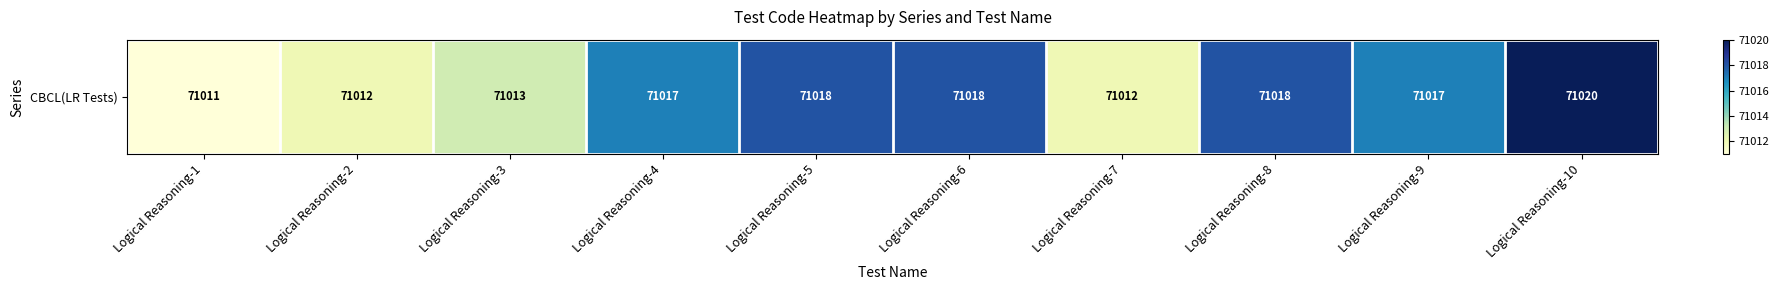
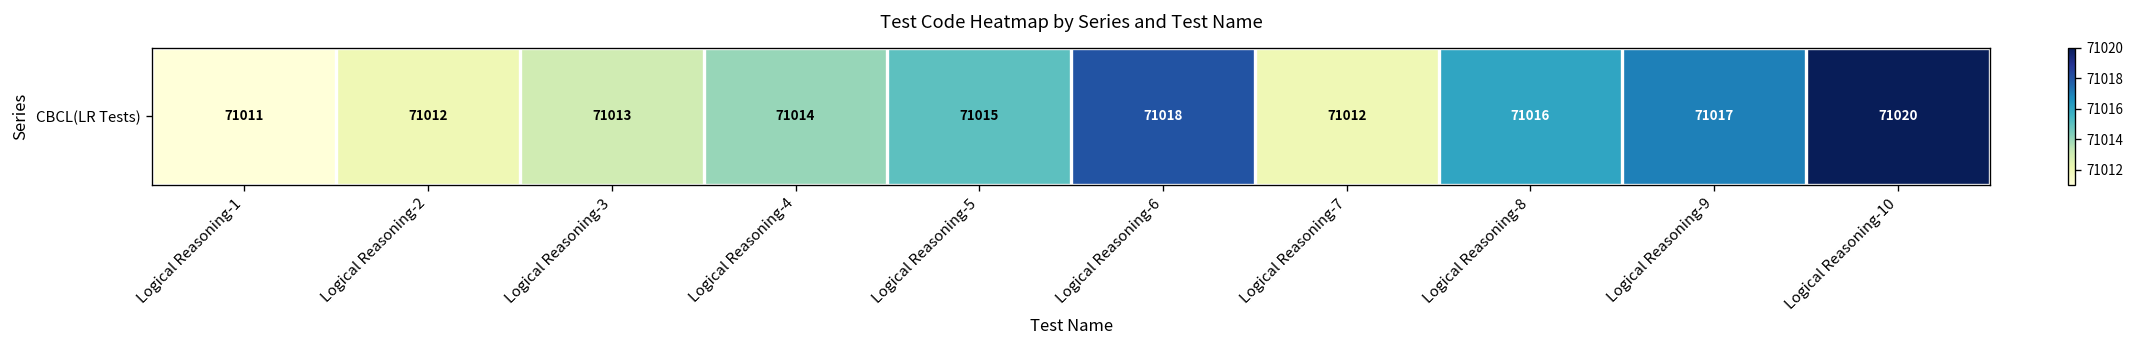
  {
    "CBCL(LR Tests)": {
      "Logical Reasoning-1": 71011,
      "Logical Reasoning-2": 71012,
      "Logical Reasoning-3": 71013,
-     "Logical Reasoning-4": 71017,
-     "Logical Reasoning-5": 71018,
+     "Logical Reasoning-4": 71014,
+     "Logical Reasoning-5": 71015,
      "Logical Reasoning-6": 71018,
      "Logical Reasoning-7": 71012,
-     "Logical Reasoning-8": 71018,
+     "Logical Reasoning-8": 71016,
      "Logical Reasoning-9": 71017,
      "Logical Reasoning-10": 71020
    }
  }
